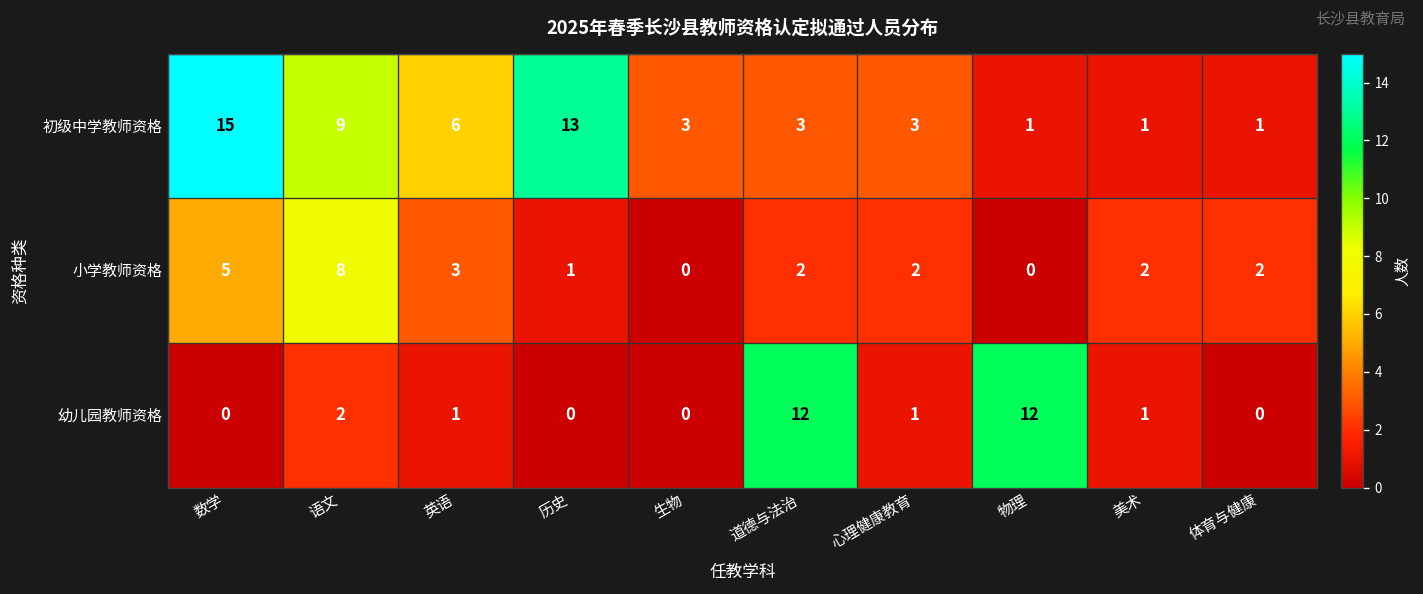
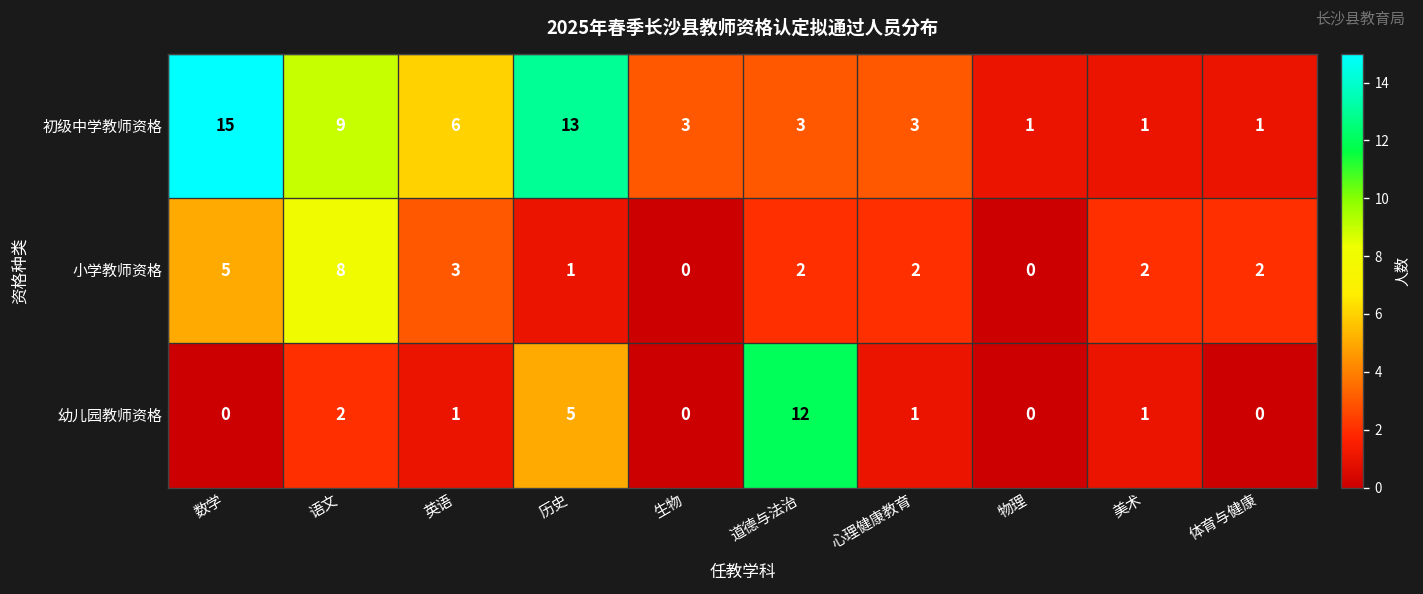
  {
    "初级中学教师资格": {
      "数学": 15,
      "语文": 9,
      "英语": 6,
      "历史": 13,
      "生物": 3,
      "道德与法治": 3,
      "心理健康教育": 3,
      "物理": 1,
      "美术": 1,
      "体育与健康": 1
    },
    "小学教师资格": {
      "数学": 5,
      "语文": 8,
      "英语": 3,
      "历史": 1,
      "生物": 0,
      "道德与法治": 2,
      "心理健康教育": 2,
      "物理": 0,
      "美术": 2,
      "体育与健康": 2
    },
    "幼儿园教师资格": {
      "数学": 0,
      "语文": 2,
      "英语": 1,
-     "历史": 0,
+     "历史": 5,
      "生物": 0,
      "道德与法治": 12,
      "心理健康教育": 1,
-     "物理": 12,
+     "物理": 0,
      "美术": 1,
      "体育与健康": 0
    }
  }
